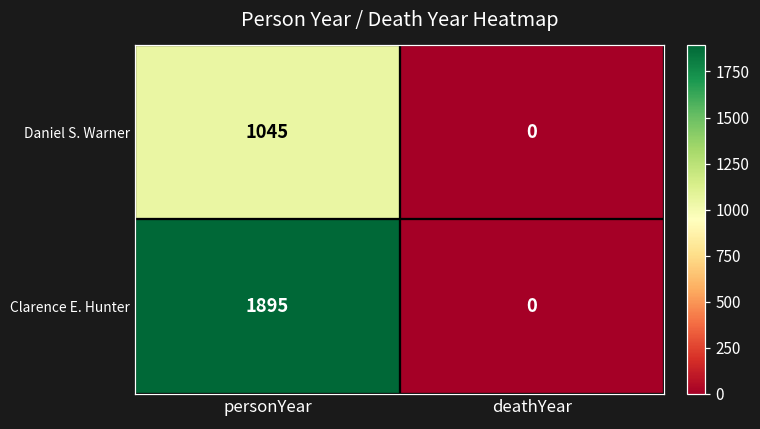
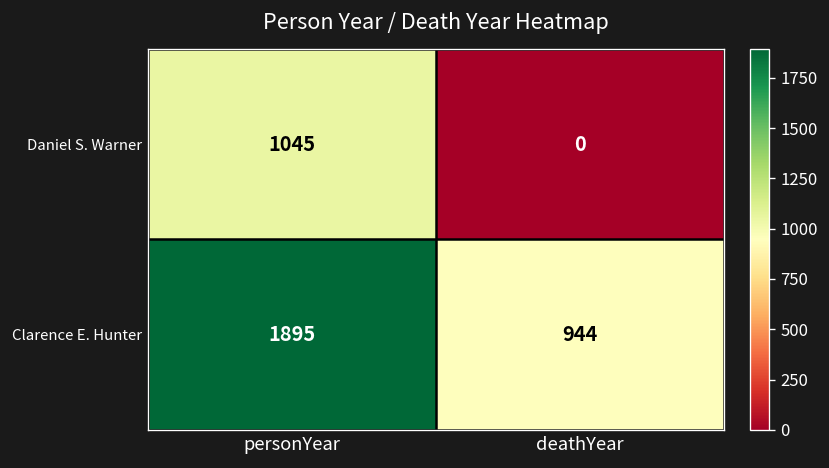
  {
    "Daniel S. Warner": {
      "personYear": 1045,
      "deathYear": 0
    },
    "Clarence E. Hunter": {
      "personYear": 1895,
-     "deathYear": 0
+     "deathYear": 944
    }
  }
